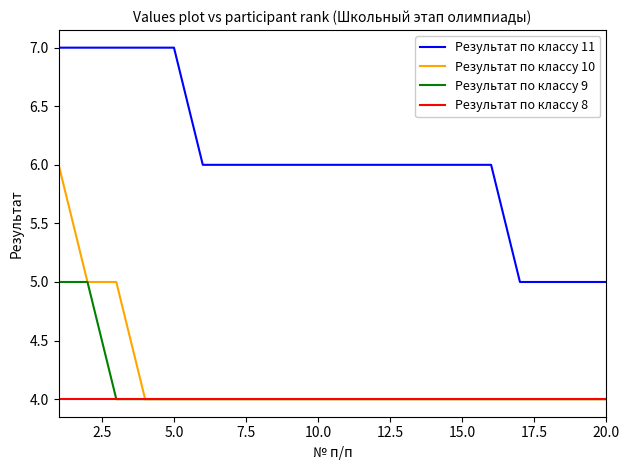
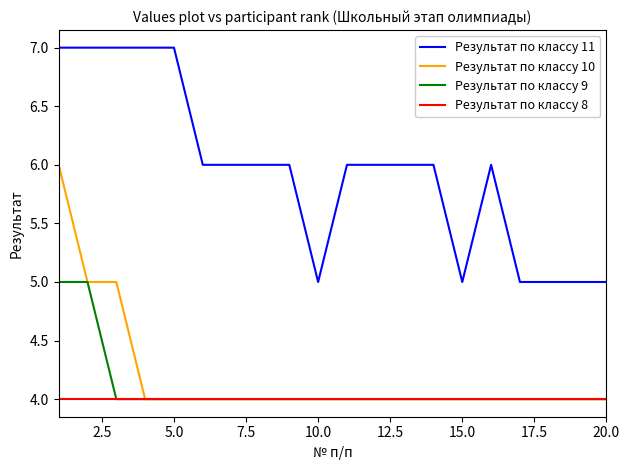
  {
    "Результат по классу 11": {
      "5.0": 7,
-     "10.0": 6,
-     "15.0": 6,
+     "10.0": 5,
+     "15.0": 5,
      "20.0": 5
    }
  }
